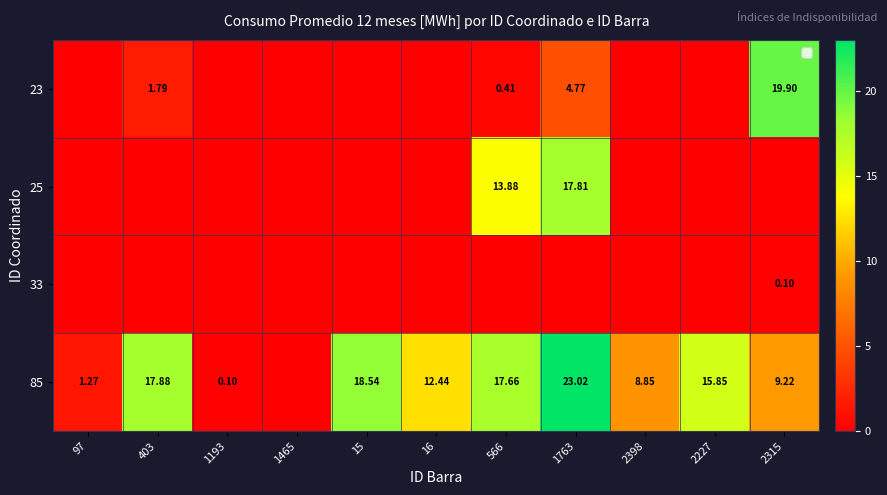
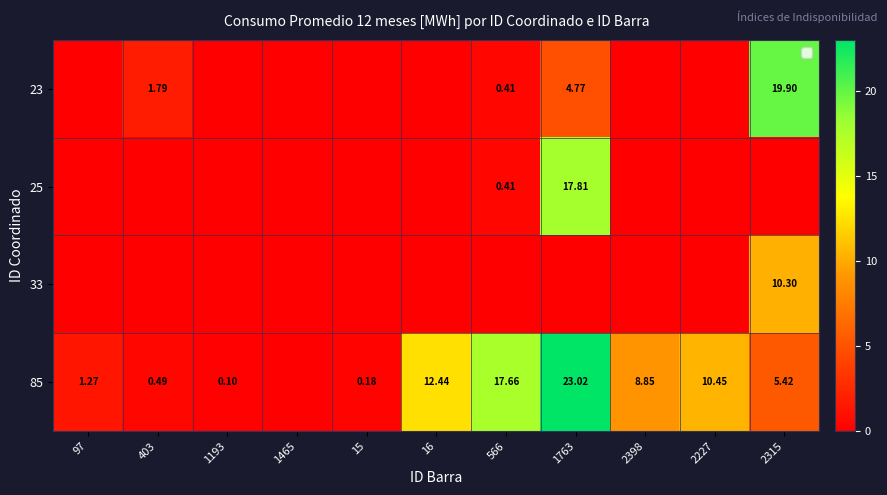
  {
    "23": {
      "403": 1.79,
      "566": 0.41,
      "1763": 4.77,
      "2315": 19.90
    },
    "25": {
-     "566": 13.88,
+     "566": 0.41,
      "1763": 17.81
    },
    "33": {
-     "2315": 0.10
+     "2315": 10.30
    },
    "85": {
      "97": 1.27,
-     "403": 17.88,
+     "403": 0.49,
      "1193": 0.10,
-     "15": 18.54,
+     "15": 0.18,
      "16": 12.44,
      "566": 17.66,
      "1763": 23.02,
      "2398": 8.85,
-     "2227": 15.85,
-     "2315": 9.22
+     "2227": 10.45,
+     "2315": 5.42
    }
  }
